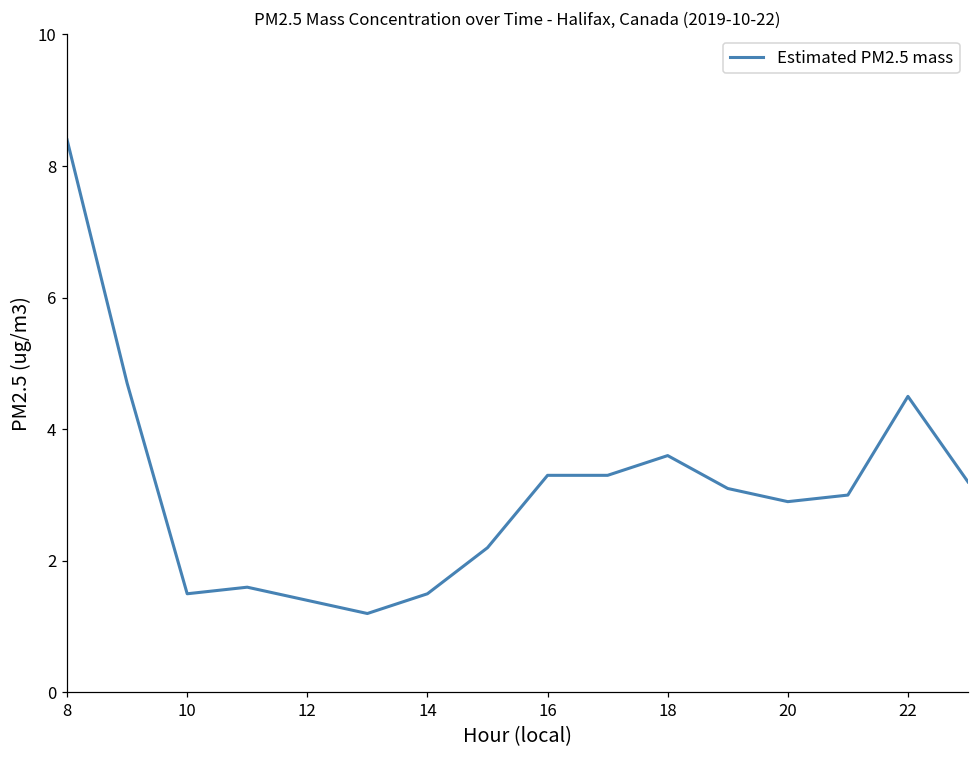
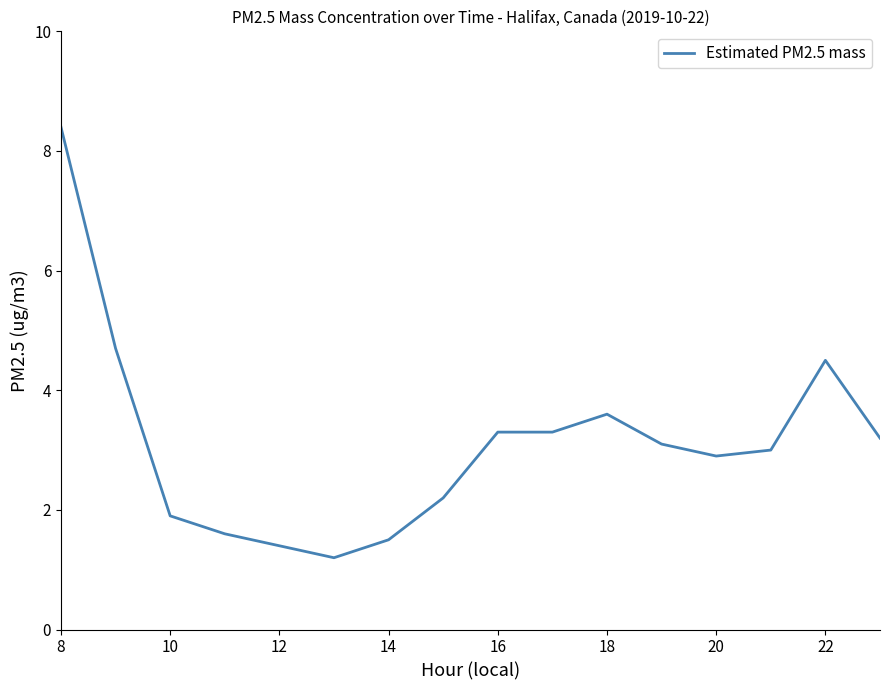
  {
    "8": 8.4,
-   "10": 1.5,
+   "10": 1.9,
    "12": 1.4,
    "14": 1.5,
    "16": 3.3,
    "18": 3.6,
    "20": 2.9,
    "22": 4.5
  }
